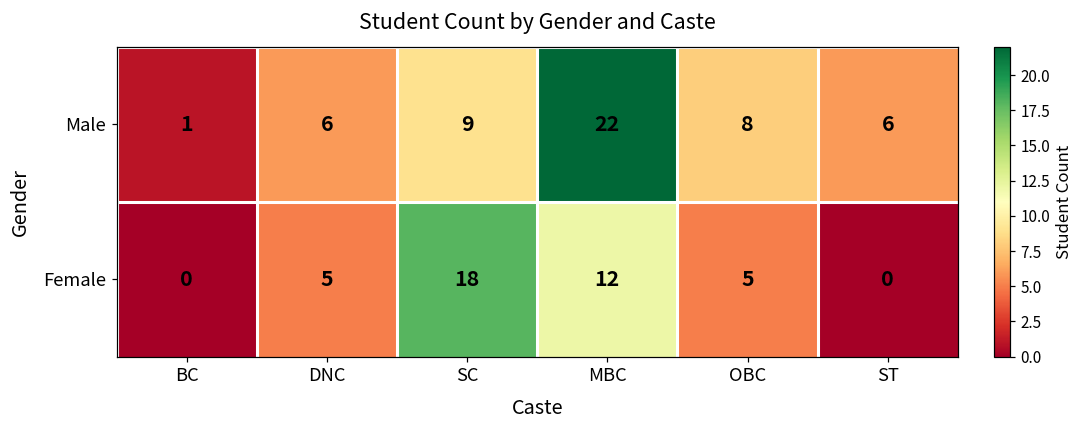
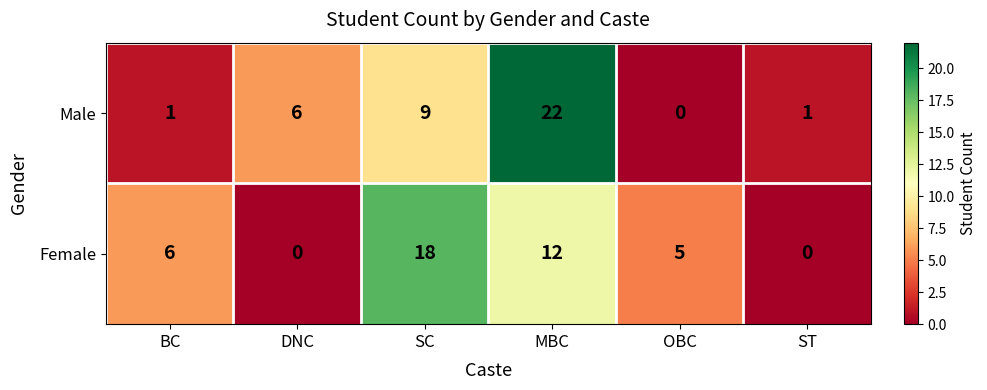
  {
    "Male": {
      "BC": 1,
      "DNC": 6,
      "SC": 9,
      "MBC": 22,
-     "OBC": 8,
-     "ST": 6
+     "OBC": 0,
+     "ST": 1
    },
    "Female": {
-     "BC": 0,
-     "DNC": 5,
+     "BC": 6,
+     "DNC": 0,
      "SC": 18,
      "MBC": 12,
      "OBC": 5,
      "ST": 0
    }
  }
